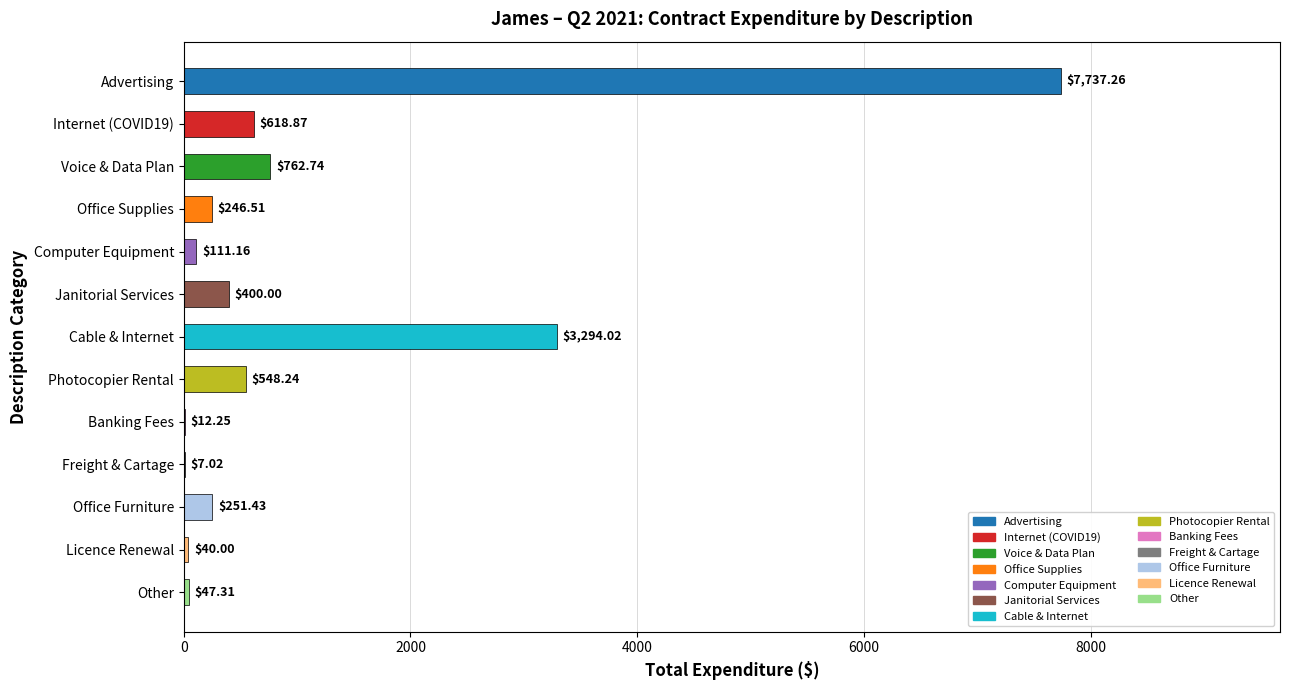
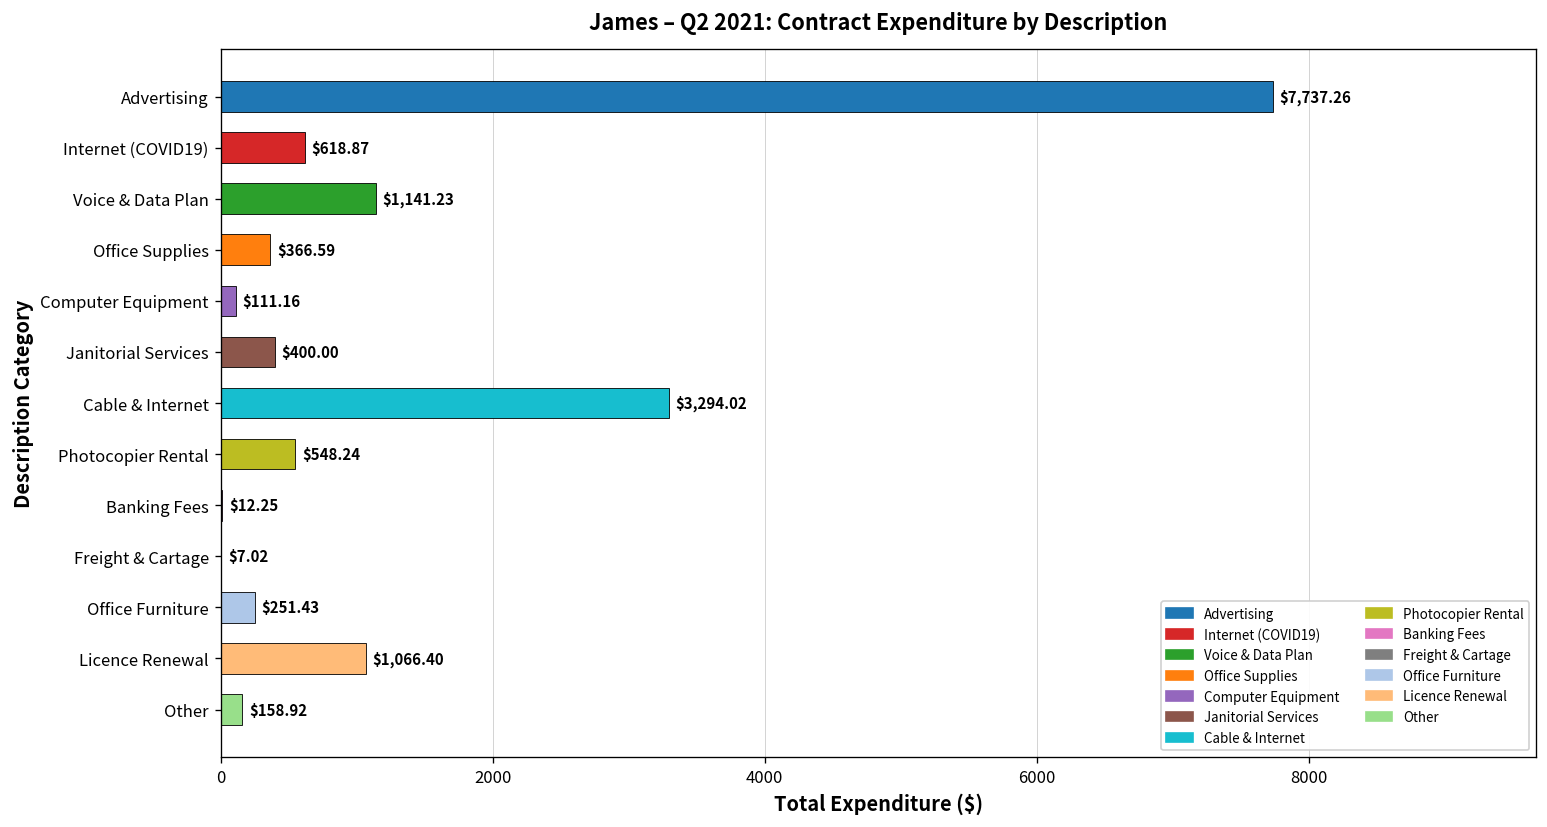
  {
    "Advertising": "$7,737.26",
    "Internet (COVID19)": "$618.87",
-   "Voice & Data Plan": "$762.74",
-   "Office Supplies": "$246.51",
+   "Voice & Data Plan": "$1,141.23",
+   "Office Supplies": "$366.59",
    "Computer Equipment": "$111.16",
    "Janitorial Services": "$400.00",
    "Cable & Internet": "$3,294.02",
    "Photocopier Rental": "$548.24",
    "Banking Fees": "$12.25",
    "Freight & Cartage": "$7.02",
    "Office Furniture": "$251.43",
-   "Licence Renewal": "$40.00",
-   "Other": "$47.31"
+   "Licence Renewal": "$1,066.40",
+   "Other": "$158.92"
  }
